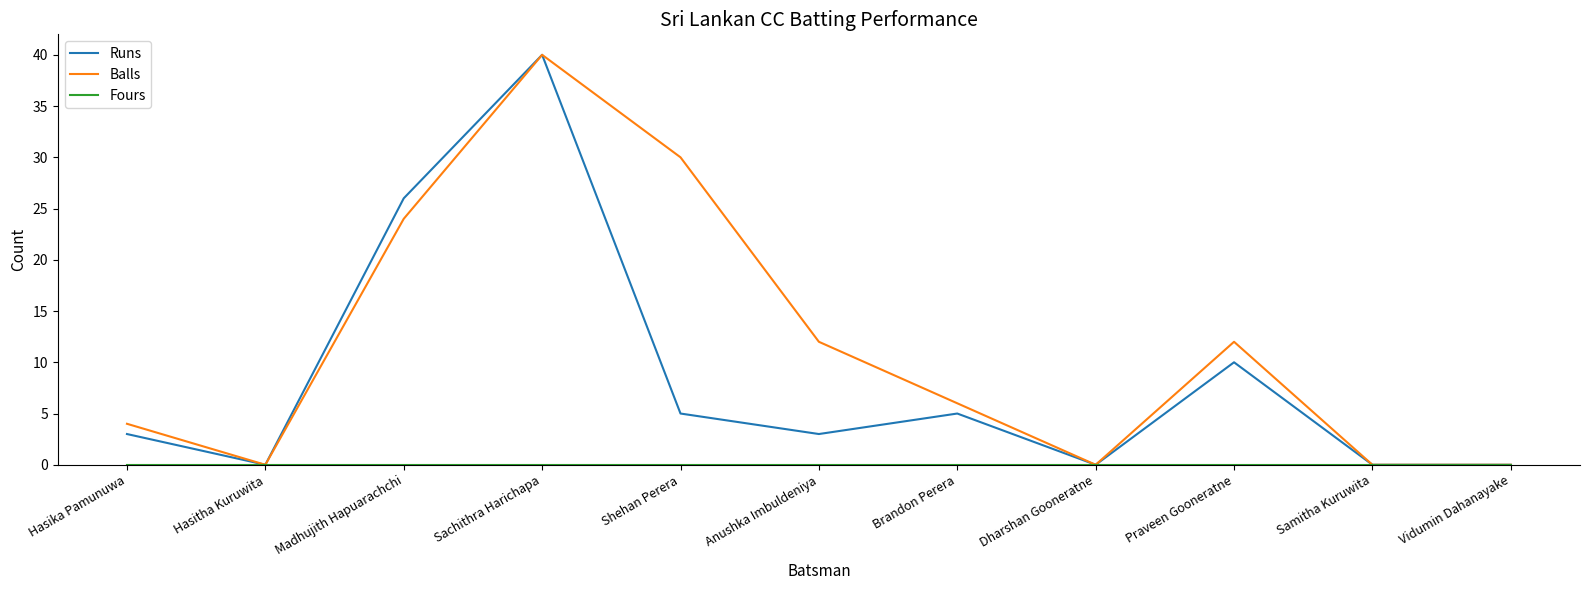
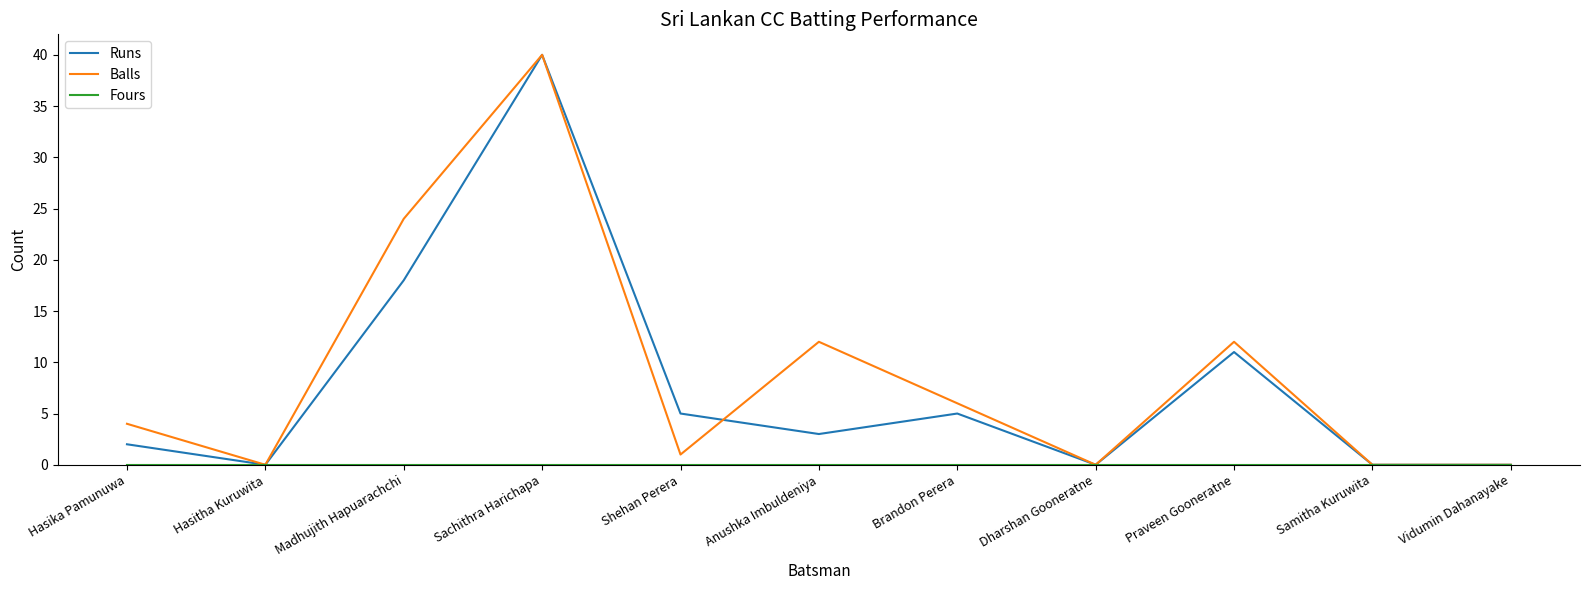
  {
    "Runs": {
-     "Hasika Pamunuwa": 3,
-     "Madhujith Hapuarachchi": 26,
+     "Hasika Pamunuwa": 2,
+     "Madhujith Hapuarachchi": 18,
      "Shehan Perera": 5,
      "Anushka Imbuldeniya": 3,
      "Brandon Perera": 5,
-     "Praveen Gooneratne": 10
+     "Praveen Gooneratne": 11
    },
    "Balls": {
      "Hasika Pamunuwa": 4,
      "Madhujith Hapuarachchi": 24,
-     "Shehan Perera": 30,
+     "Shehan Perera": 1,
      "Anushka Imbuldeniya": 12,
      "Brandon Perera": 6,
      "Praveen Gooneratne": 12
    },
    "Fours": {
      "Hasika Pamunuwa": 0,
      "Madhujith Hapuarachchi": 0,
      "Sachithra Harichapa": 0,
      "Shehan Perera": 0,
      "Anushka Imbuldeniya": 0,
      "Brandon Perera": 0,
      "Praveen Gooneratne": 0
    }
  }
